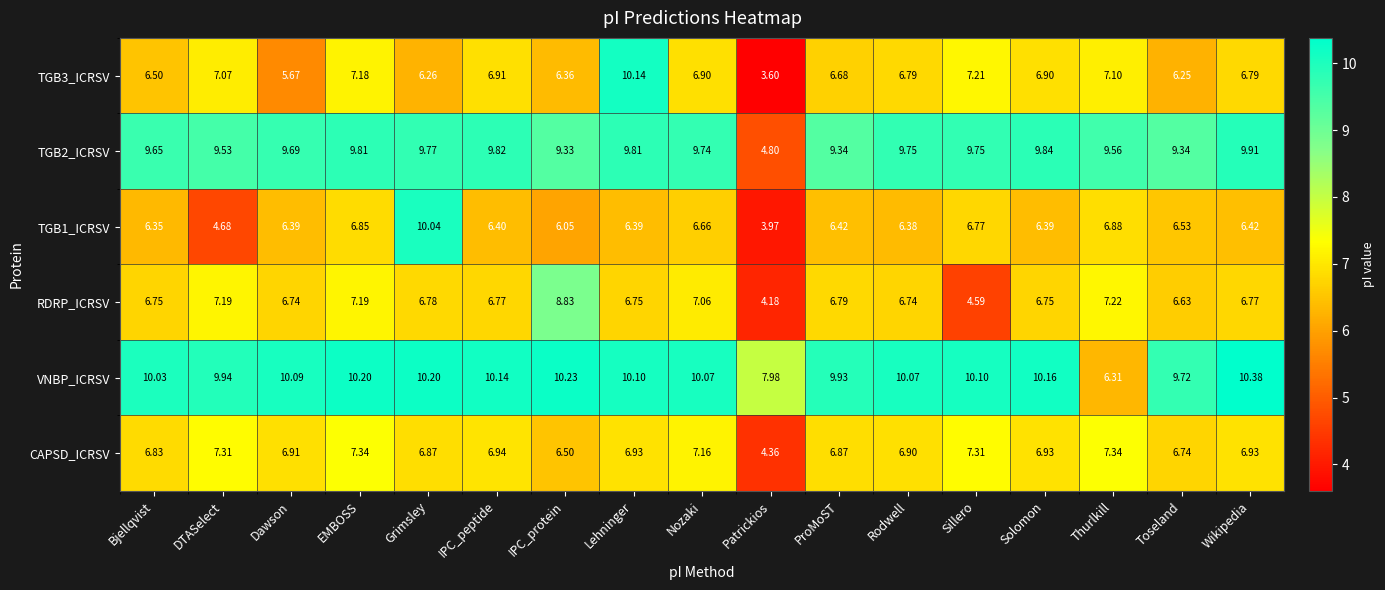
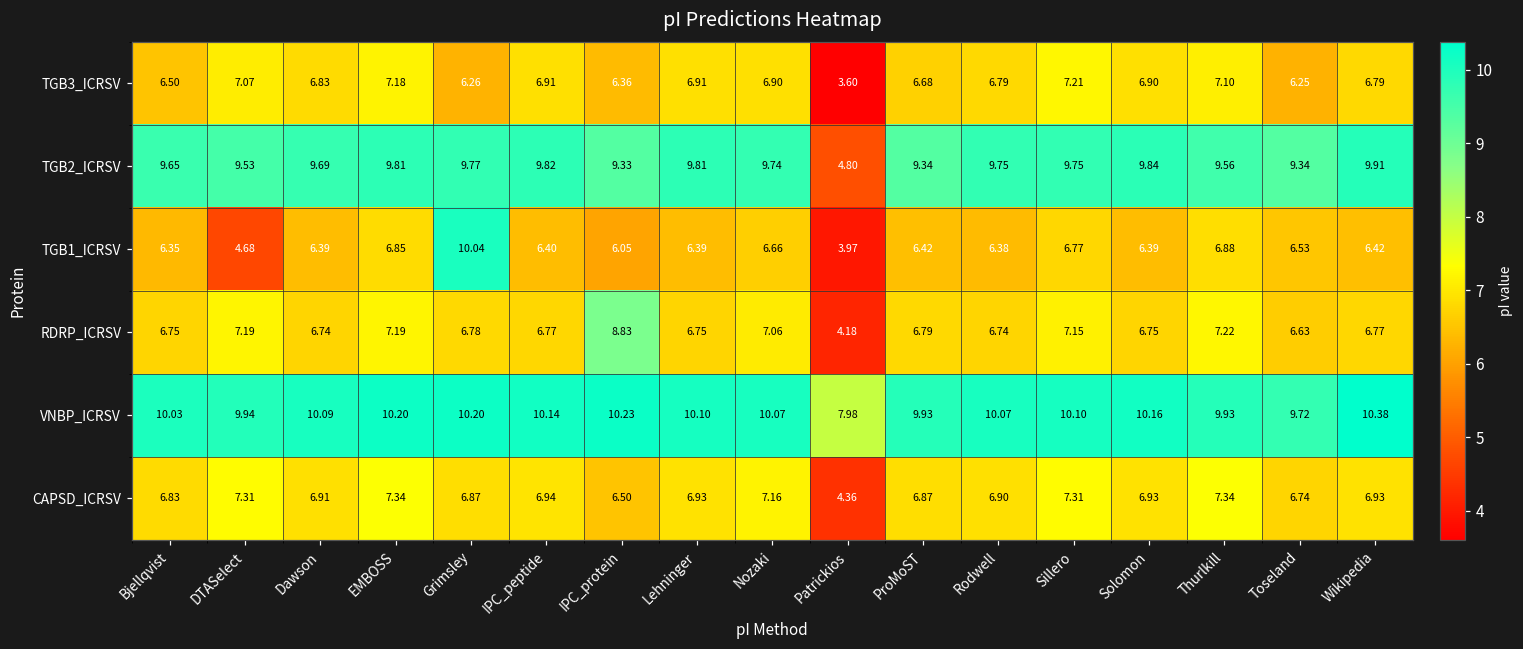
  {
    "TGB3_ICRSV": {
      "Bjellqvist": 6.50,
      "DTASelect": 7.07,
-     "Dawson": 5.67,
+     "Dawson": 6.83,
      "EMBOSS": 7.18,
      "Grimsley": 6.26,
      "IPC_peptide": 6.91,
      "IPC_protein": 6.36,
-     "Lehninger": 10.14,
+     "Lehninger": 6.91,
      "Nozaki": 6.90,
      "Patrickios": 3.60,
      "ProMoST": 6.68,
      "Rodwell": 6.79,
      "Sillero": 7.21,
      "Solomon": 6.90,
      "Thurlkill": 7.10,
      "Toseland": 6.25,
      "Wikipedia": 6.79
    },
    "TGB2_ICRSV": {
      "Bjellqvist": 9.65,
      "DTASelect": 9.53,
      "Dawson": 9.69,
      "EMBOSS": 9.81,
      "Grimsley": 9.77,
      "IPC_peptide": 9.82,
      "IPC_protein": 9.33,
      "Lehninger": 9.81,
      "Nozaki": 9.74,
      "Patrickios": 4.80,
      "ProMoST": 9.34,
      "Rodwell": 9.75,
      "Sillero": 9.75,
      "Solomon": 9.84,
      "Thurlkill": 9.56,
      "Toseland": 9.34,
      "Wikipedia": 9.91
    },
    "TGB1_ICRSV": {
      "Bjellqvist": 6.35,
      "DTASelect": 4.68,
      "Dawson": 6.39,
      "EMBOSS": 6.85,
      "Grimsley": 10.04,
      "IPC_peptide": 6.40,
      "IPC_protein": 6.05,
      "Lehninger": 6.39,
      "Nozaki": 6.66,
      "Patrickios": 3.97,
      "ProMoST": 6.42,
      "Rodwell": 6.38,
      "Sillero": 6.77,
      "Solomon": 6.39,
      "Thurlkill": 6.88,
      "Toseland": 6.53,
      "Wikipedia": 6.42
    },
    "RDRP_ICRSV": {
      "Bjellqvist": 6.75,
      "DTASelect": 7.19,
      "Dawson": 6.74,
      "EMBOSS": 7.19,
      "Grimsley": 6.78,
      "IPC_peptide": 6.77,
      "IPC_protein": 8.83,
      "Lehninger": 6.75,
      "Nozaki": 7.06,
      "Patrickios": 4.18,
      "ProMoST": 6.79,
      "Rodwell": 6.74,
-     "Sillero": 4.59,
+     "Sillero": 7.15,
      "Solomon": 6.75,
      "Thurlkill": 7.22,
      "Toseland": 6.63,
      "Wikipedia": 6.77
    },
    "VNBP_ICRSV": {
      "Bjellqvist": 10.03,
      "DTASelect": 9.94,
      "Dawson": 10.09,
      "EMBOSS": 10.20,
      "Grimsley": 10.20,
      "IPC_peptide": 10.14,
      "IPC_protein": 10.23,
      "Lehninger": 10.10,
      "Nozaki": 10.07,
      "Patrickios": 7.98,
      "ProMoST": 9.93,
      "Rodwell": 10.07,
      "Sillero": 10.10,
      "Solomon": 10.16,
-     "Thurlkill": 6.31,
+     "Thurlkill": 9.93,
      "Toseland": 9.72,
      "Wikipedia": 10.38
    },
    "CAPSD_ICRSV": {
      "Bjellqvist": 6.83,
      "DTASelect": 7.31,
      "Dawson": 6.91,
      "EMBOSS": 7.34,
      "Grimsley": 6.87,
      "IPC_peptide": 6.94,
      "IPC_protein": 6.50,
      "Lehninger": 6.93,
      "Nozaki": 7.16,
      "Patrickios": 4.36,
      "ProMoST": 6.87,
      "Rodwell": 6.90,
      "Sillero": 7.31,
      "Solomon": 6.93,
      "Thurlkill": 7.34,
      "Toseland": 6.74,
      "Wikipedia": 6.93
    }
  }
